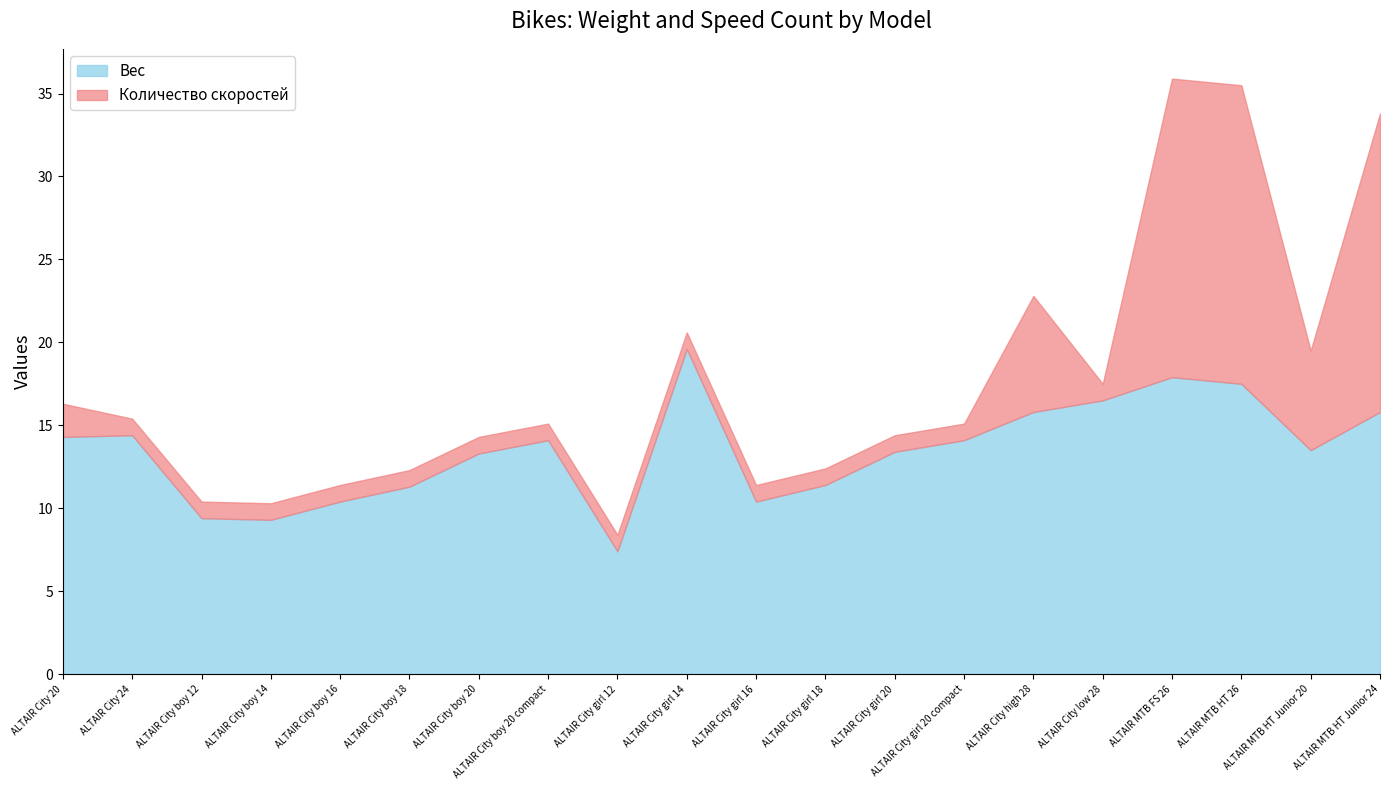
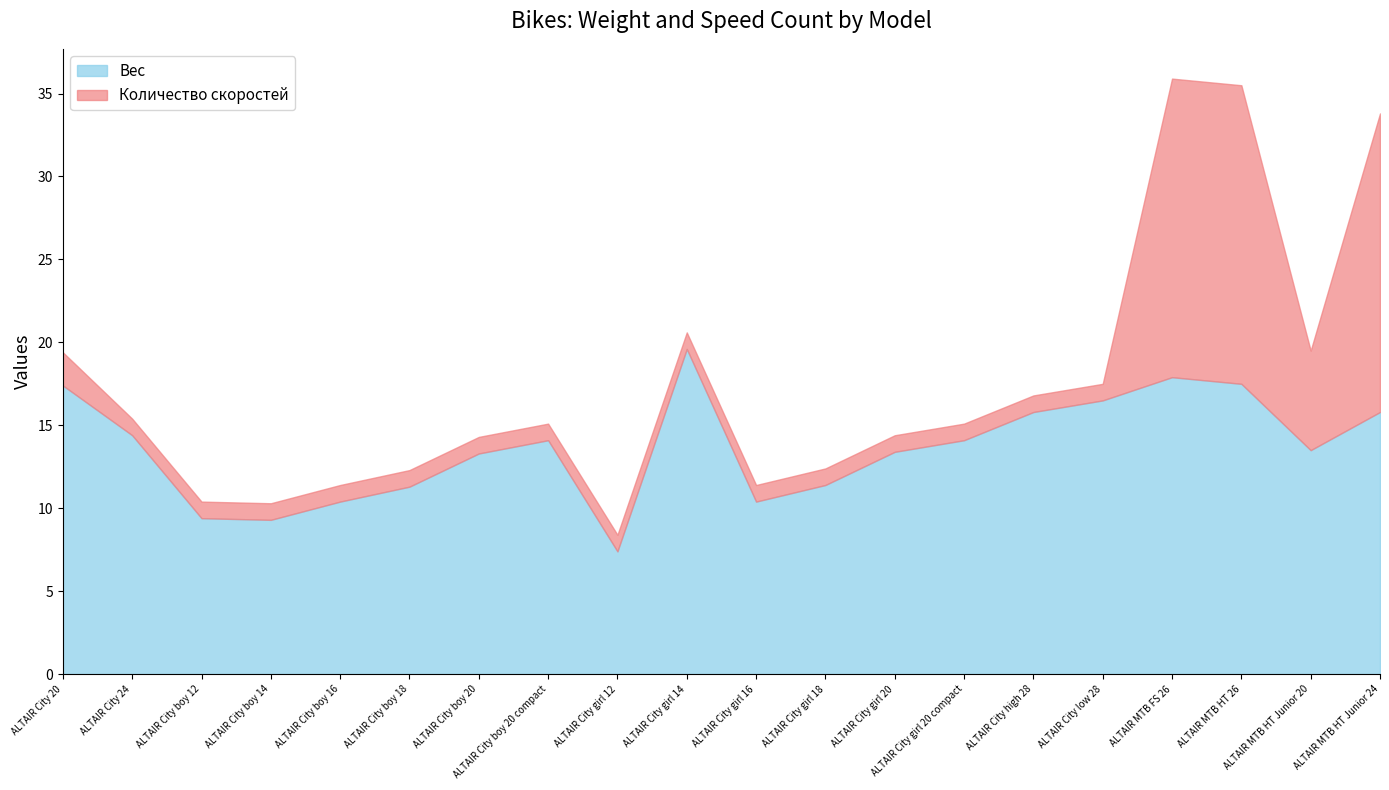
  {
    "Вес": {
-     "ALTAIR City 20": 14.3,
+     "ALTAIR City 20": 17.4,
      "ALTAIR City 24": 14.4,
      "ALTAIR City boy 12": 9.4,
      "ALTAIR City boy 14": 9.3,
      "ALTAIR City boy 16": 10.4,
      "ALTAIR City boy 18": 11.3,
      "ALTAIR City boy 20": 13.3,
      "ALTAIR City boy 20 compact": 14.1,
      "ALTAIR City girl 12": 7.4,
      "ALTAIR City girl 14": 19.6,
      "ALTAIR City girl 16": 10.4,
      "ALTAIR City girl 18": 11.4,
      "ALTAIR City girl 20": 13.4,
      "ALTAIR City girl 20 compact": 14.1,
      "ALTAIR City high 28": 15.8,
      "ALTAIR City low 28": 16.5,
      "ALTAIR MTB FS 26": 17.9,
      "ALTAIR MTB HT 26": 17.5,
      "ALTAIR MTB HT Junior 20": 13.5,
      "ALTAIR MTB HT Junior 24": 15.8
    },
    "Количество скоростей": {
      "ALTAIR City 20": 2,
      "ALTAIR City 24": 1,
      "ALTAIR City boy 12": 1,
      "ALTAIR City boy 14": 1,
      "ALTAIR City boy 16": 1,
      "ALTAIR City boy 18": 1,
      "ALTAIR City boy 20": 1,
      "ALTAIR City boy 20 compact": 1,
      "ALTAIR City girl 12": 1,
      "ALTAIR City girl 14": 1,
      "ALTAIR City girl 16": 1,
      "ALTAIR City girl 18": 1,
      "ALTAIR City girl 20": 1,
      "ALTAIR City girl 20 compact": 1,
-     "ALTAIR City high 28": 7,
+     "ALTAIR City high 28": 1,
      "ALTAIR City low 28": 1,
      "ALTAIR MTB FS 26": 18,
      "ALTAIR MTB HT 26": 18,
      "ALTAIR MTB HT Junior 20": 6,
      "ALTAIR MTB HT Junior 24": 18
    }
  }
